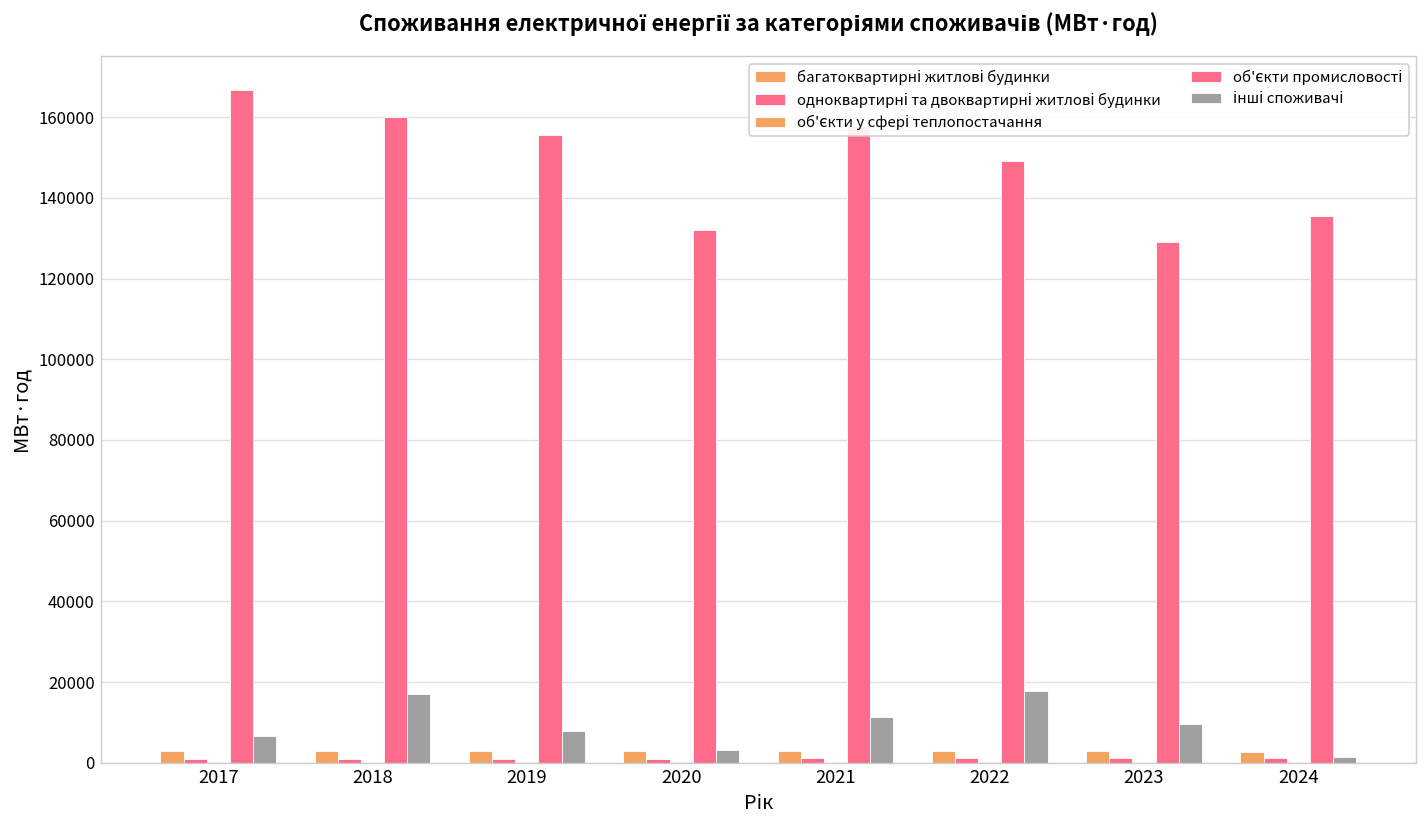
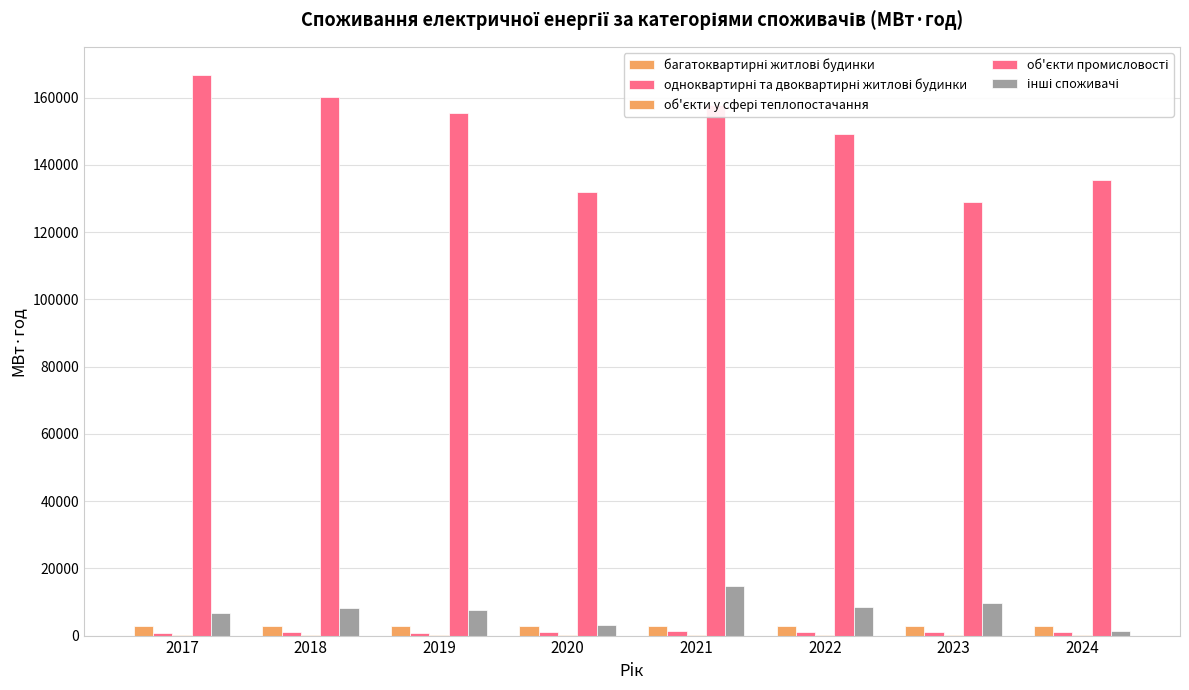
  {
    "інші споживачі": {
      "2017": 7000,
-     "2018": 17000,
+     "2018": 8000,
      "2019": 8000,
      "2020": 3000,
-     "2021": 11000,
-     "2022": 18000,
+     "2021": 15000,
+     "2022": 8000,
      "2023": 10000,
      "2024": 1000
    }
  }
